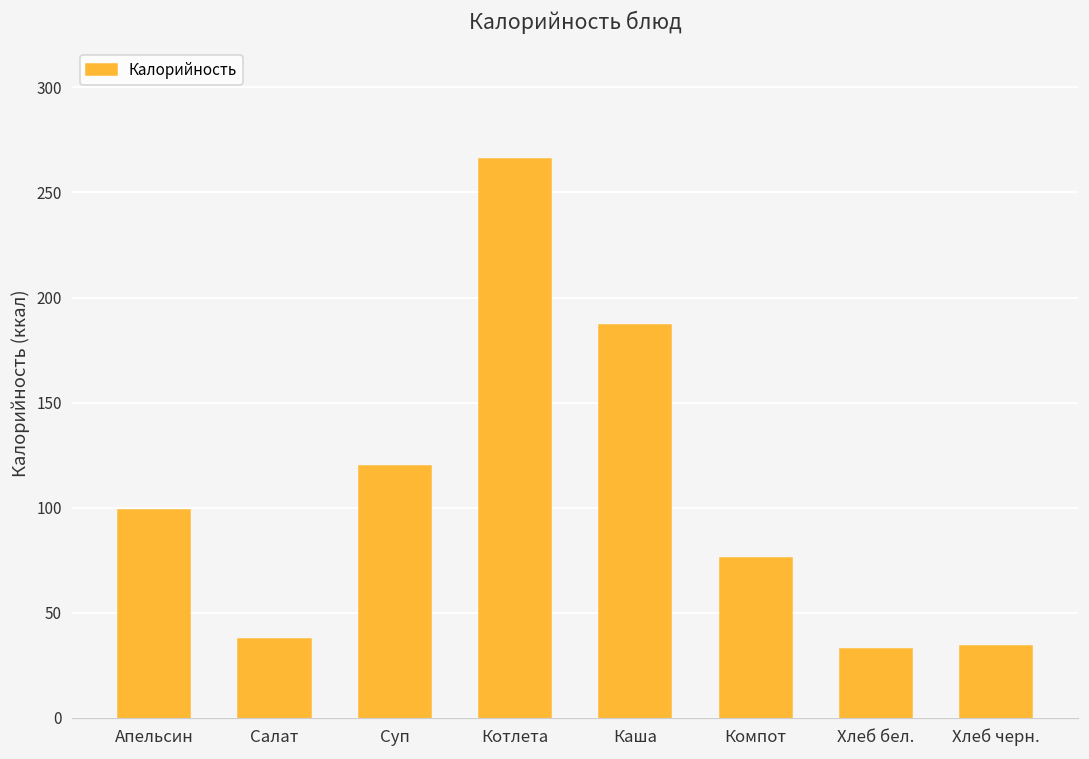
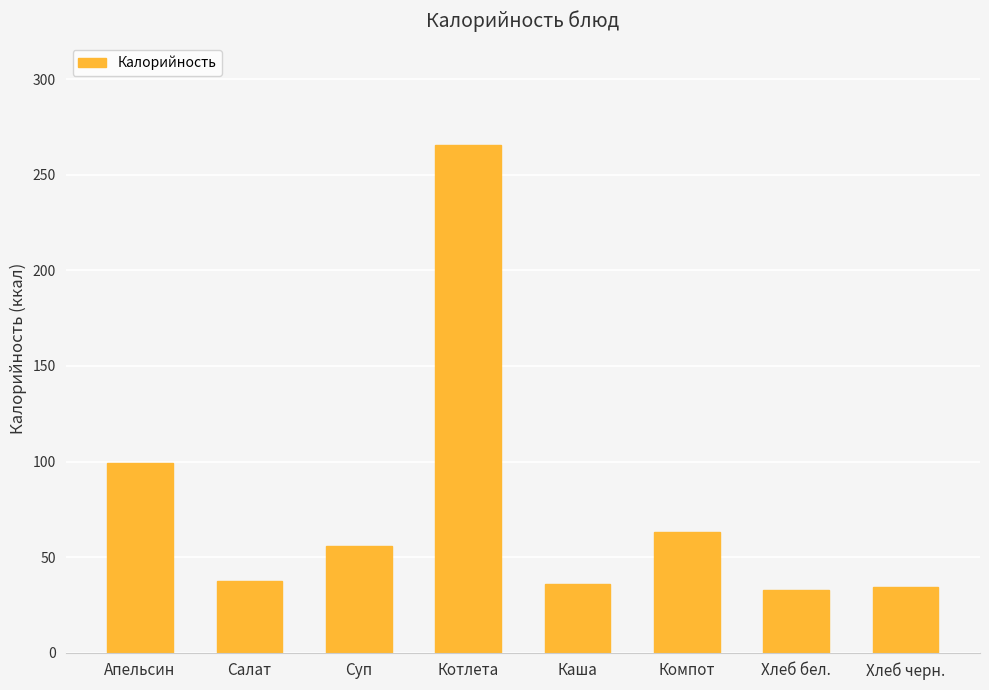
  {
    "Апельсин": 99,
    "Салат": 38,
-   "Суп": 120,
+   "Суп": 56,
    "Котлета": 266,
-   "Каша": 187,
-   "Компот": 76,
+   "Каша": 36,
+   "Компот": 63,
    "Хлеб бел.": 33,
    "Хлеб черн.": 34
  }
